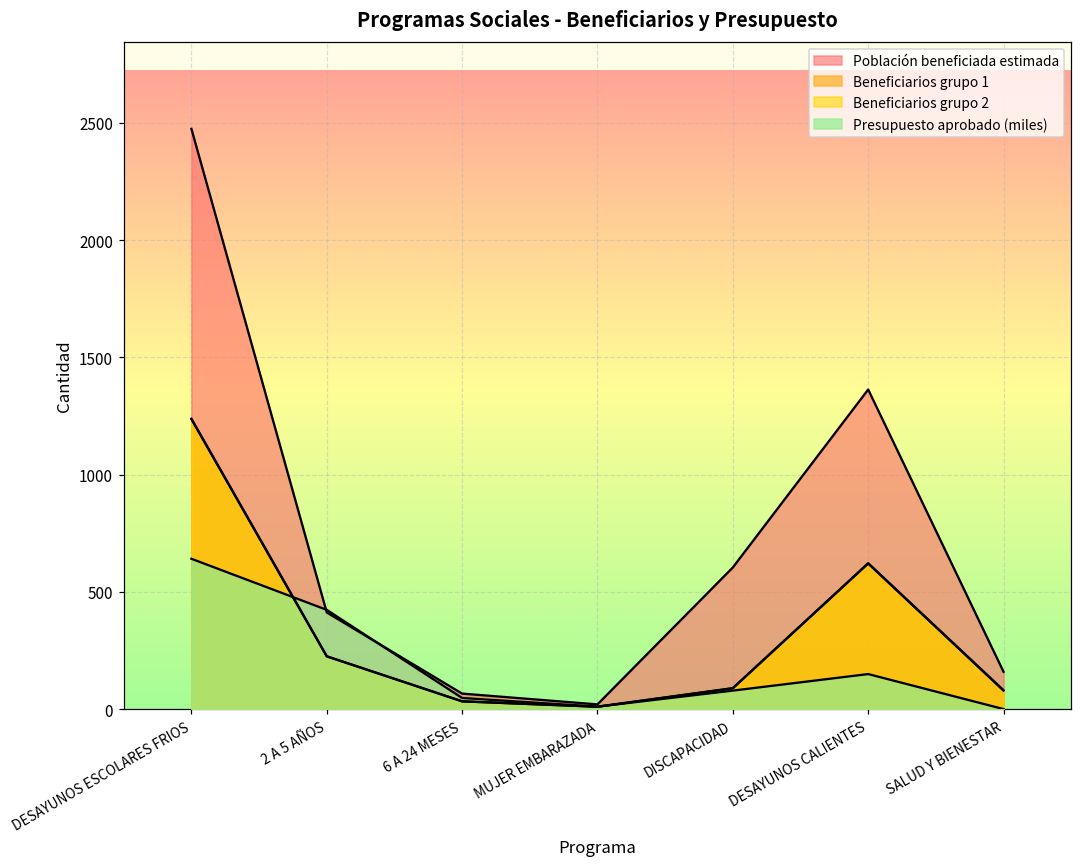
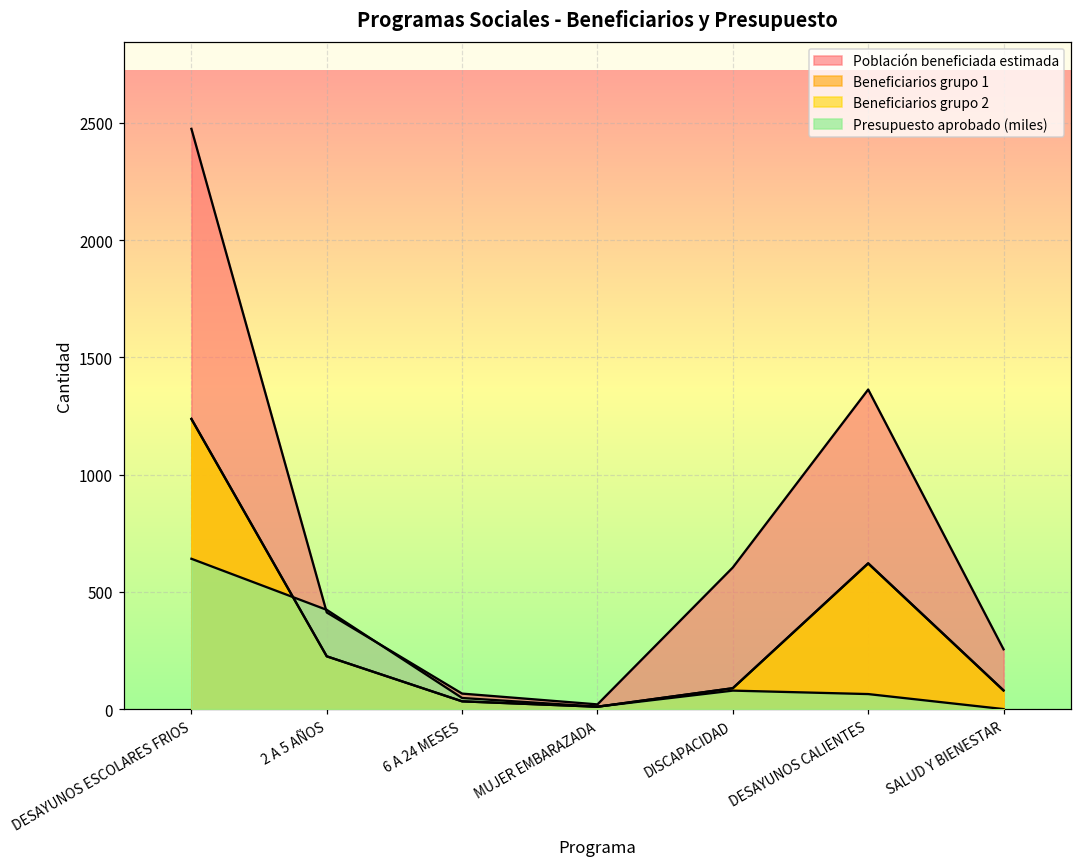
  {
    "Población beneficiada estimada": {
      "DESAYUNOS ESCOLARES FRIOS": 2480,
      "6 A 24 MESES": 70,
      "DISCAPACIDAD": 600,
      "DESAYUNOS CALIENTES": 1360,
-     "SALUD Y BIENESTAR": 160
+     "SALUD Y BIENESTAR": 260
    },
    "Presupuesto aprobado (miles)": {
      "DESAYUNOS ESCOLARES FRIOS": 640,
      "6 A 24 MESES": 50,
-     "DESAYUNOS CALIENTES": 150,
+     "DESAYUNOS CALIENTES": 60,
      "SALUD Y BIENESTAR": 0
    }
  }
